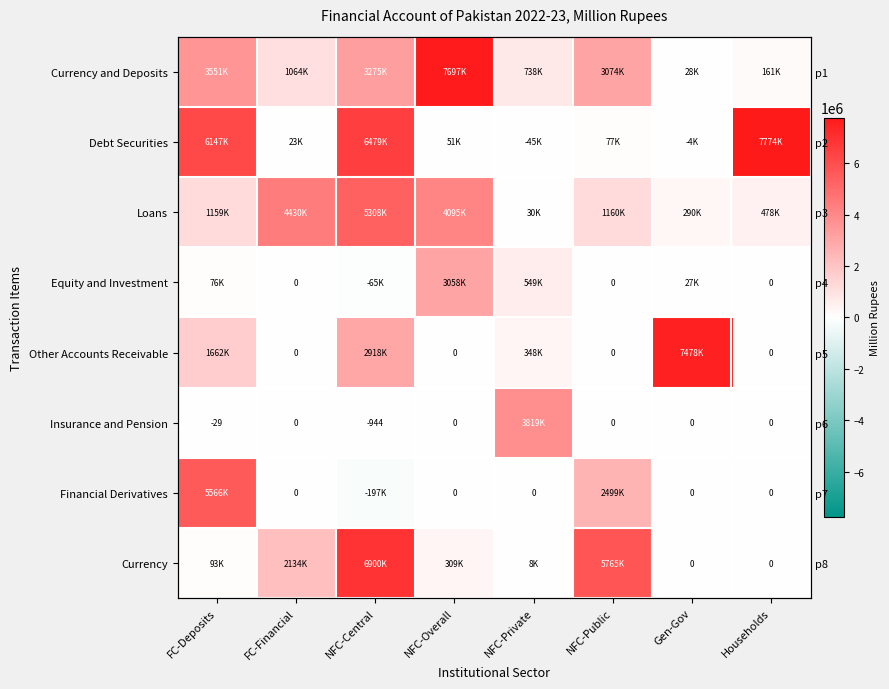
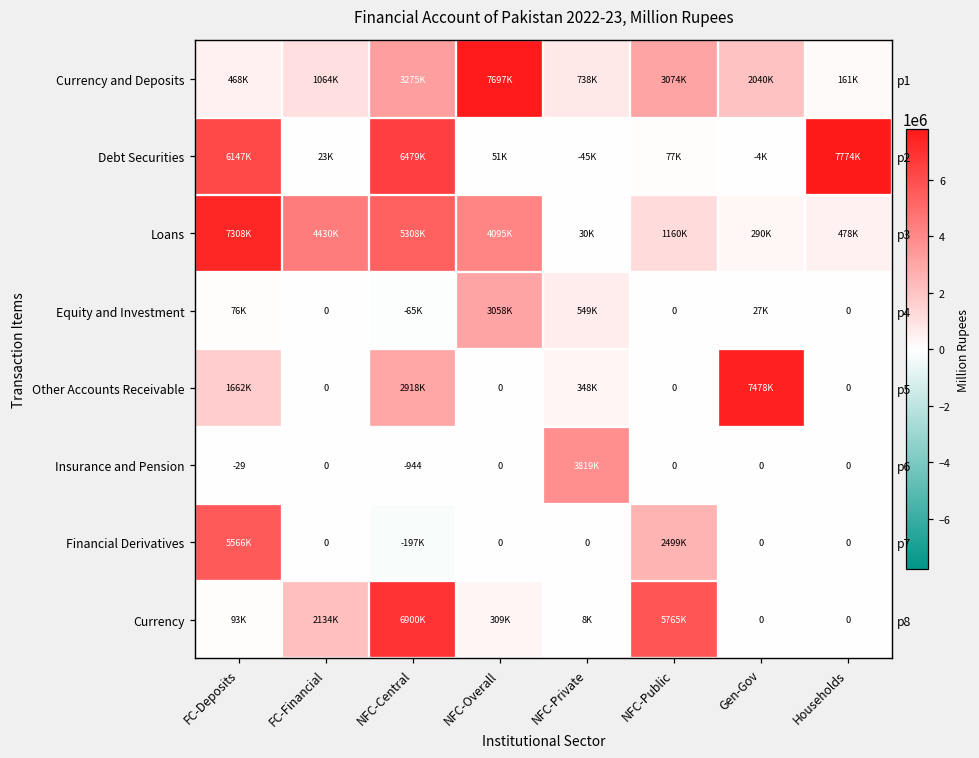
  {
    "Currency and Deposits": {
-     "FC-Deposits": "3551K",
+     "FC-Deposits": "468K",
      "FC-Financial": "1064K",
      "NFC-Central": "3275K",
      "NFC-Overall": "7697K",
      "NFC-Private": "738K",
      "NFC-Public": "3074K",
-     "Gen-Gov": "28K",
+     "Gen-Gov": "2040K",
      "Households": "161K"
    },
    "Debt Securities": {
      "FC-Deposits": "6147K",
      "FC-Financial": "23K",
      "NFC-Central": "6479K",
      "NFC-Overall": "51K",
      "NFC-Private": "-45K",
      "NFC-Public": "77K",
      "Gen-Gov": "-4K",
      "Households": "7774K"
    },
    "Loans": {
-     "FC-Deposits": "1159K",
+     "FC-Deposits": "7308K",
      "FC-Financial": "4430K",
      "NFC-Central": "5308K",
      "NFC-Overall": "4095K",
      "NFC-Private": "30K",
      "NFC-Public": "1160K",
      "Gen-Gov": "290K",
      "Households": "478K"
    },
    "Equity and Investment": {
      "FC-Deposits": "76K",
      "FC-Financial": "0",
      "NFC-Central": "-65K",
      "NFC-Overall": "3058K",
      "NFC-Private": "549K",
      "NFC-Public": "0",
      "Gen-Gov": "27K",
      "Households": "0"
    },
    "Other Accounts Receivable": {
      "FC-Deposits": "1662K",
      "FC-Financial": "0",
      "NFC-Central": "2918K",
      "NFC-Overall": "0",
      "NFC-Private": "348K",
      "NFC-Public": "0",
      "Gen-Gov": "7478K",
      "Households": "0"
    },
    "Insurance and Pension": {
      "FC-Deposits": "-29",
      "FC-Financial": "0",
      "NFC-Central": "-944",
      "NFC-Overall": "0",
      "NFC-Private": "3819K",
      "NFC-Public": "0",
      "Gen-Gov": "0",
      "Households": "0"
    },
    "Financial Derivatives": {
      "FC-Deposits": "5566K",
      "FC-Financial": "0",
      "NFC-Central": "-197K",
      "NFC-Overall": "0",
      "NFC-Private": "0",
      "NFC-Public": "2499K",
      "Gen-Gov": "0",
      "Households": "0"
    },
    "Currency": {
      "FC-Deposits": "93K",
      "FC-Financial": "2134K",
      "NFC-Central": "6900K",
      "NFC-Overall": "309K",
      "NFC-Private": "8K",
      "NFC-Public": "5765K",
      "Gen-Gov": "0",
      "Households": "0"
    }
  }
